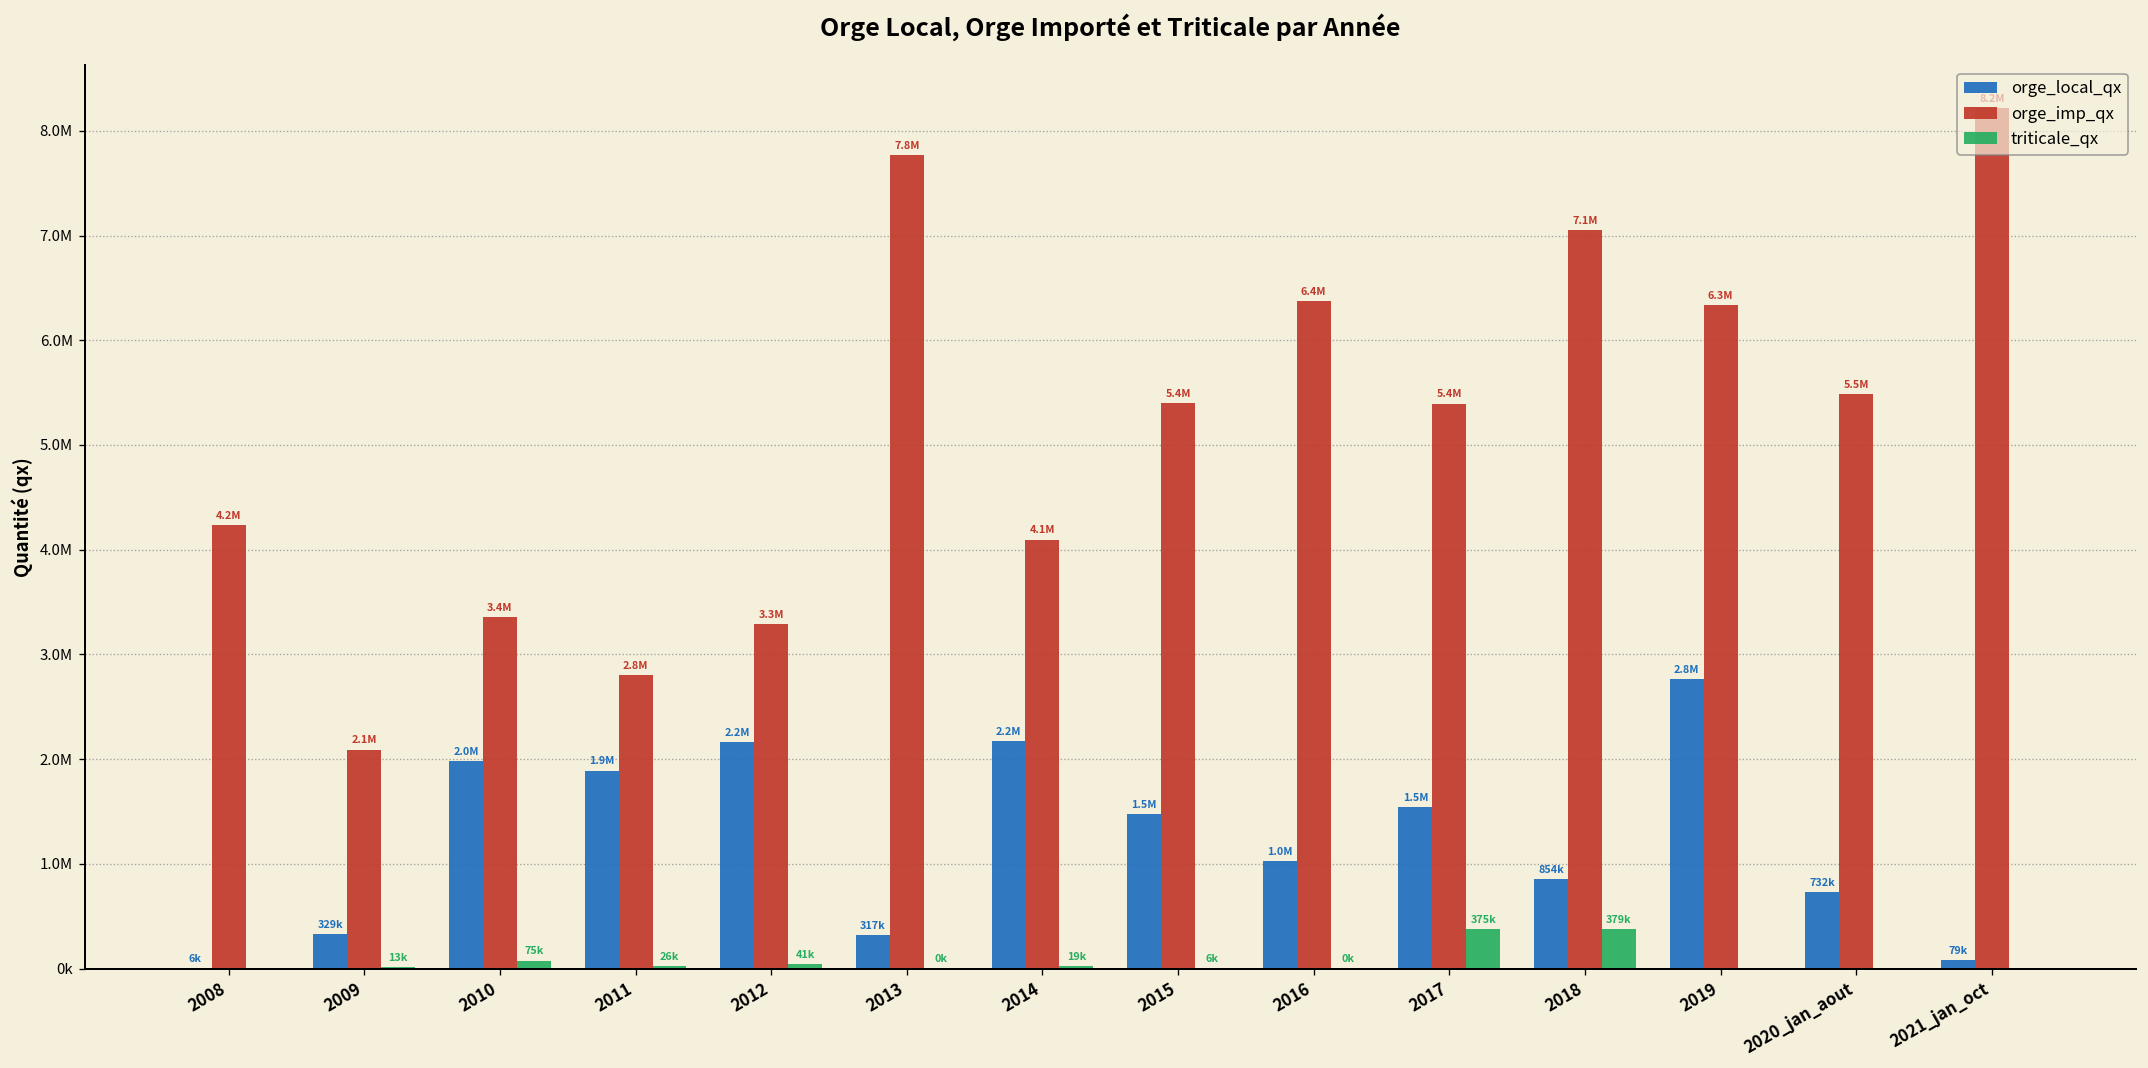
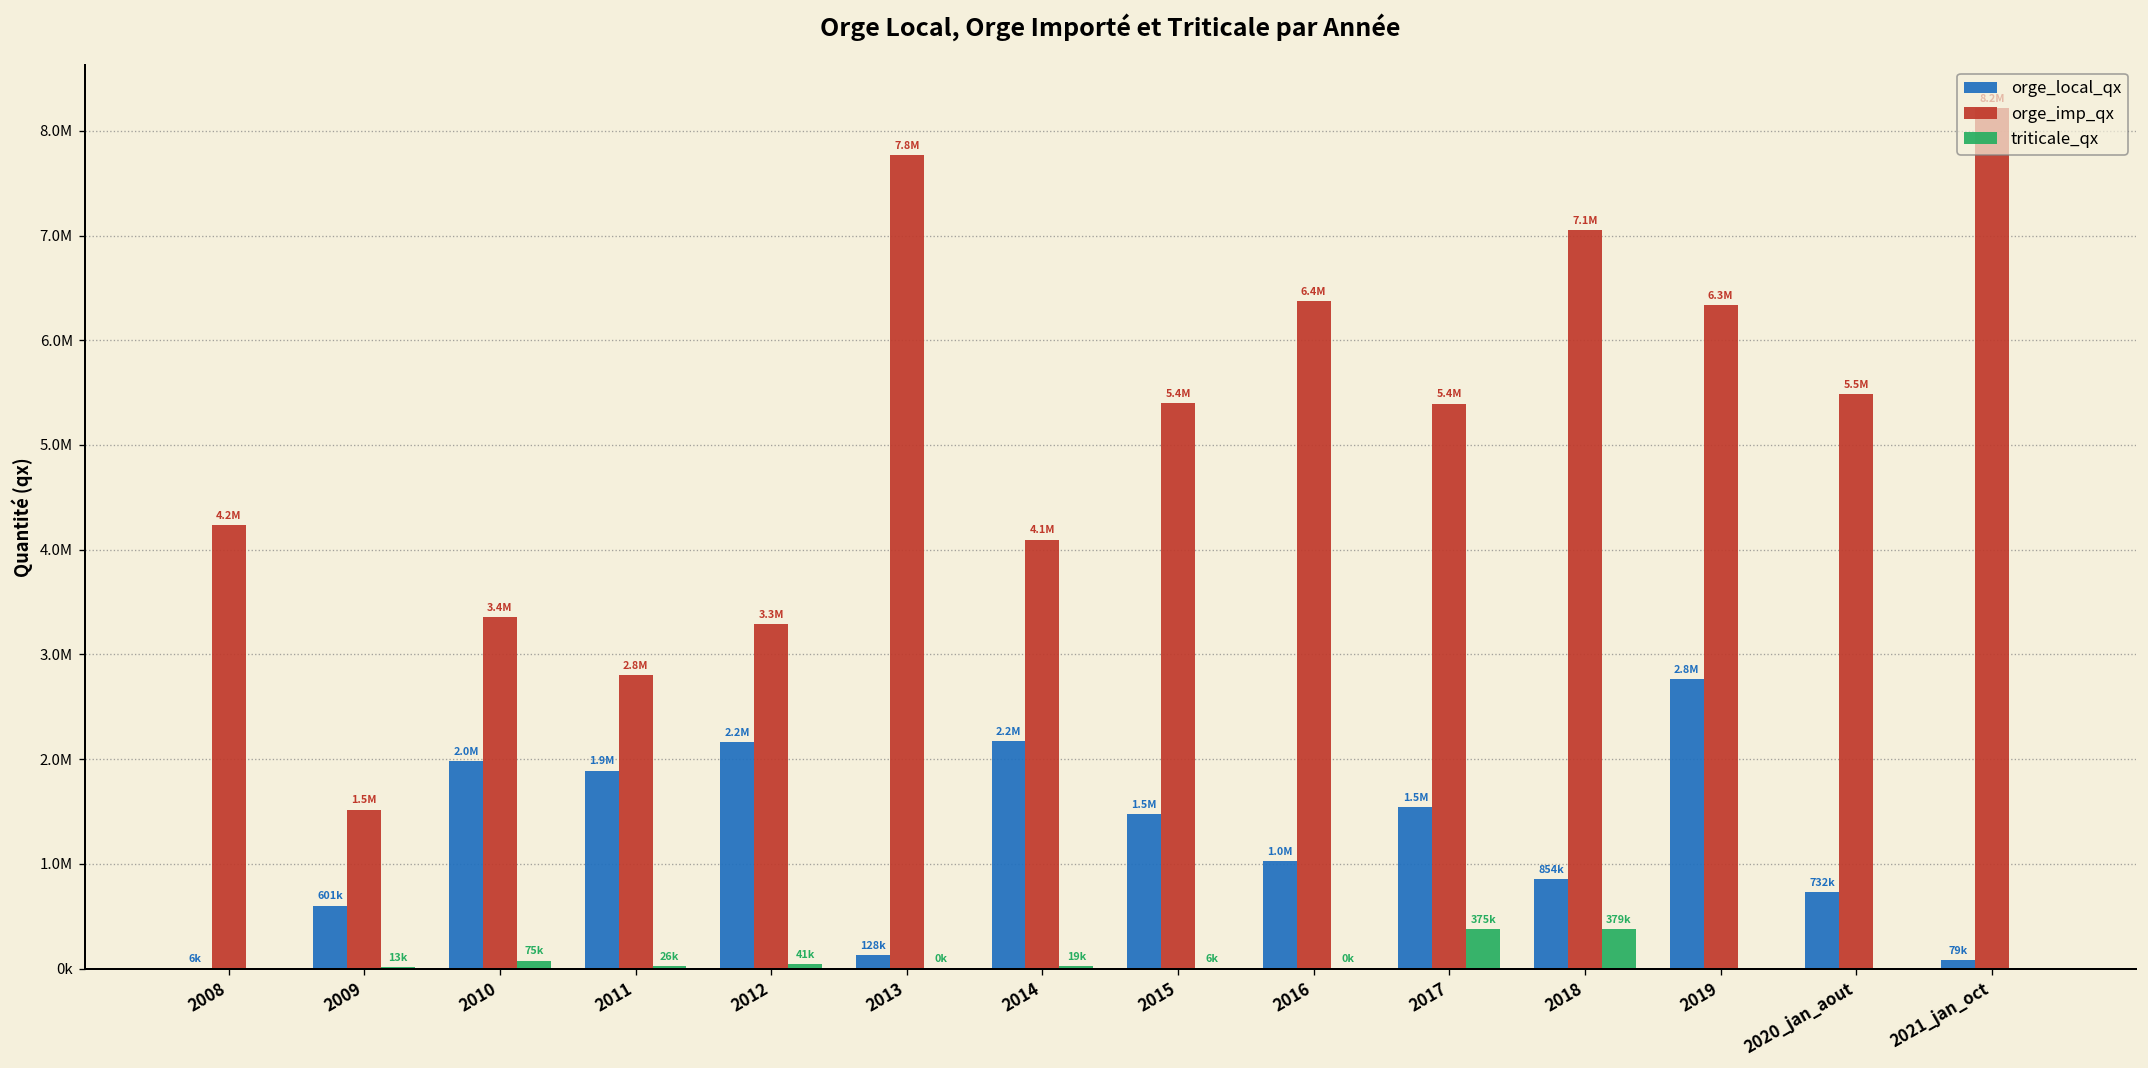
  {
    "orge_local_qx": {
      "2008": "6k",
-     "2009": "329k",
+     "2009": "601k",
      "2010": "2.0M",
      "2011": "1.9M",
      "2012": "2.2M",
-     "2013": "317k",
+     "2013": "128k",
      "2014": "2.2M",
      "2015": "1.5M",
      "2016": "1.0M",
      "2017": "1.5M",
      "2018": "854k",
      "2019": "2.8M",
      "2020_jan_aout": "732k"
    },
    "orge_imp_qx": {
      "2008": "4.2M",
-     "2009": "2.1M",
+     "2009": "1.5M",
      "2010": "3.4M",
      "2011": "2.8M",
      "2012": "3.3M",
      "2013": "7.8M",
      "2014": "4.1M",
      "2015": "5.4M",
      "2016": "6.4M",
      "2017": "5.4M",
      "2018": "7.1M",
      "2019": "6.3M",
      "2020_jan_aout": "5.5M"
    },
    "triticale_qx": {
      "2009": "13k",
      "2011": "26k",
      "2012": "41k",
      "2017": "375k",
      "2018": "379k"
    }
  }
